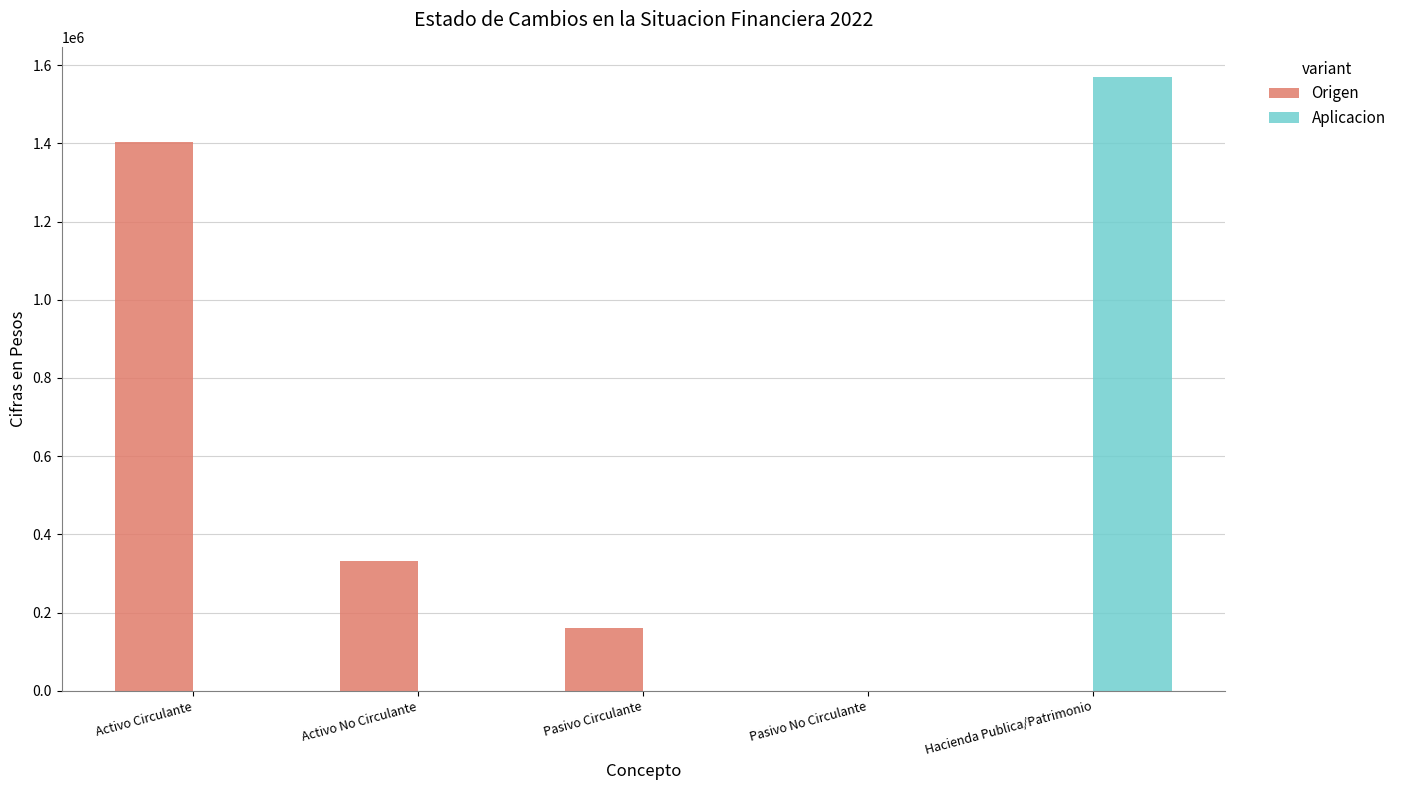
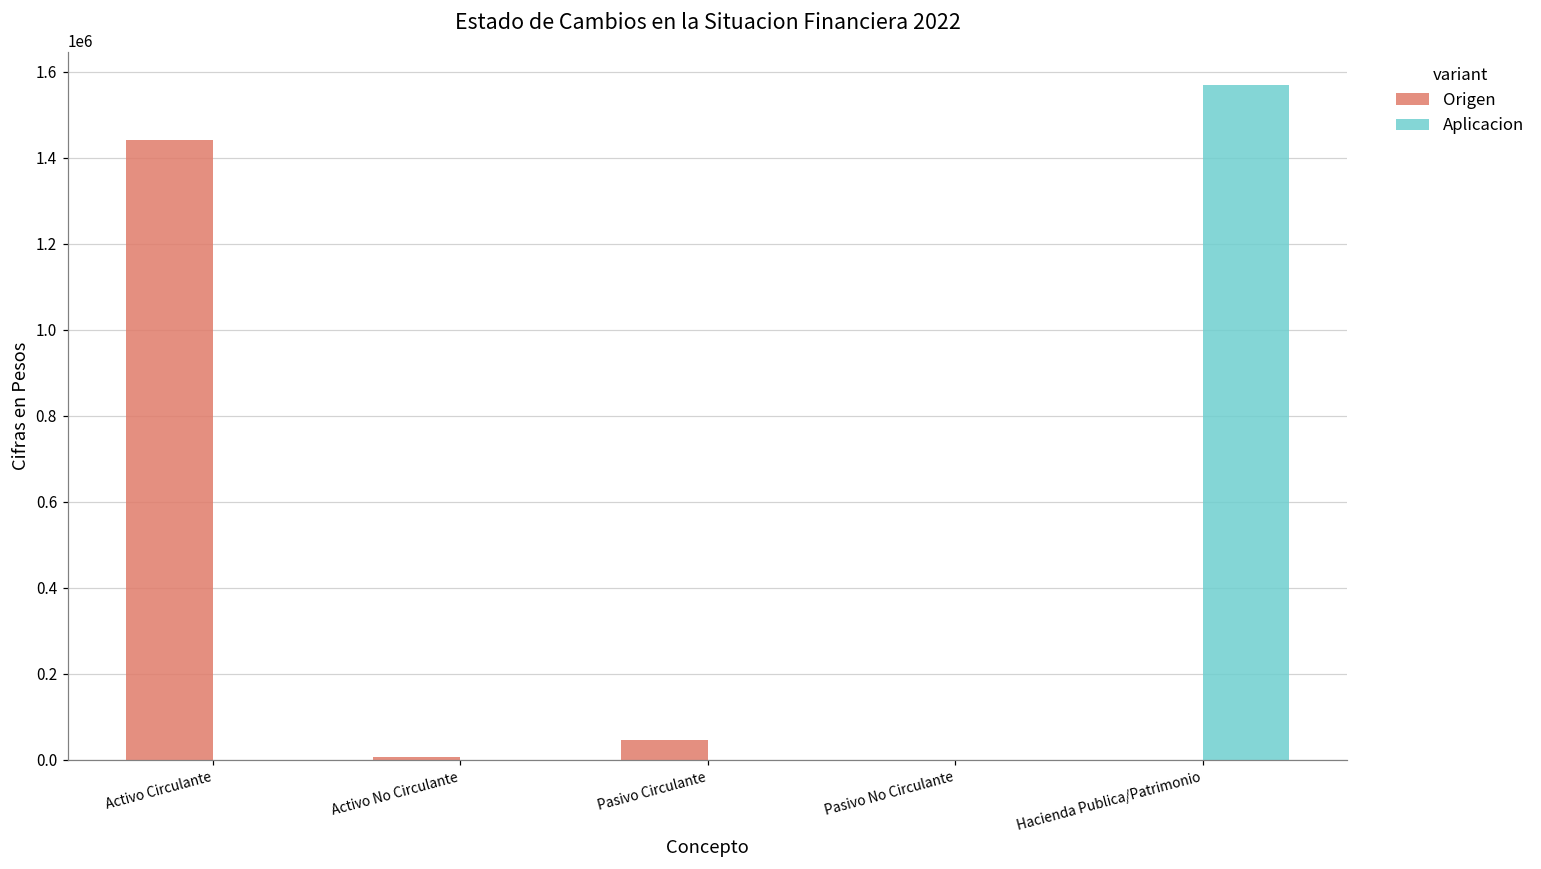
  {
    "Origen": {
-     "Activo Circulante": 1400000,
-     "Activo No Circulante": 330000,
-     "Pasivo Circulante": 160000,
+     "Activo Circulante": 1440000,
+     "Activo No Circulante": 10000,
+     "Pasivo Circulante": 50000,
      "Pasivo No Circulante": 0,
      "Hacienda Publica/Patrimonio": 0
    },
    "Aplicacion": {
      "Activo Circulante": 0,
      "Activo No Circulante": 0,
      "Pasivo Circulante": 0,
      "Pasivo No Circulante": 0,
      "Hacienda Publica/Patrimonio": 1570000
    }
  }
